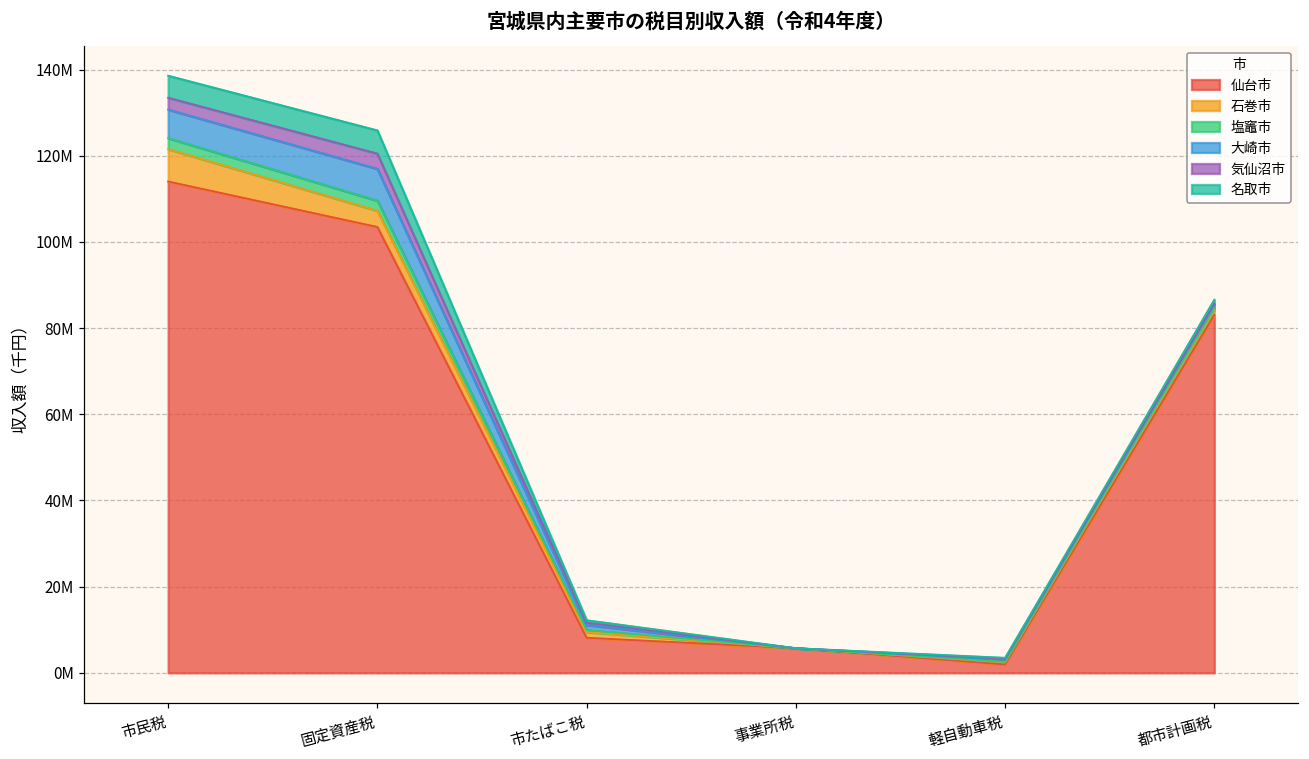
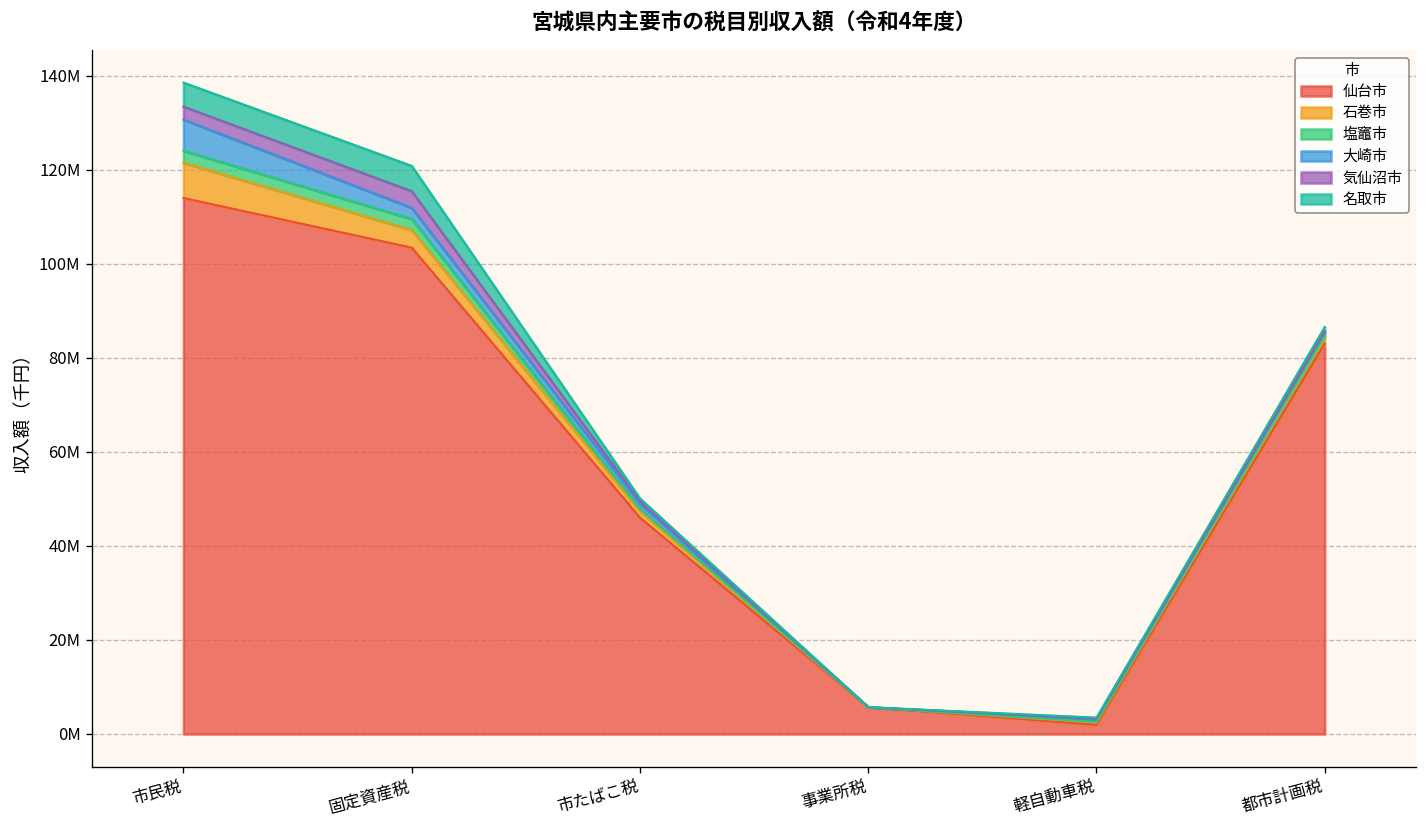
  {
    "仙台市": {
      "市民税": 114000000,
      "固定資産税": 103000000,
-     "市たばこ税": 8000000,
+     "市たばこ税": 46000000,
      "都市計画税": 83000000
    },
    "石巻市": {
      "市民税": 8000000,
      "固定資産税": 4000000
    },
    "大崎市": {
      "市民税": 7000000,
-     "固定資産税": 7000000
+     "固定資産税": 2000000
    },
    "気仙沼市": {
      "市民税": 3000000,
      "固定資産税": 4000000
    }
  }
